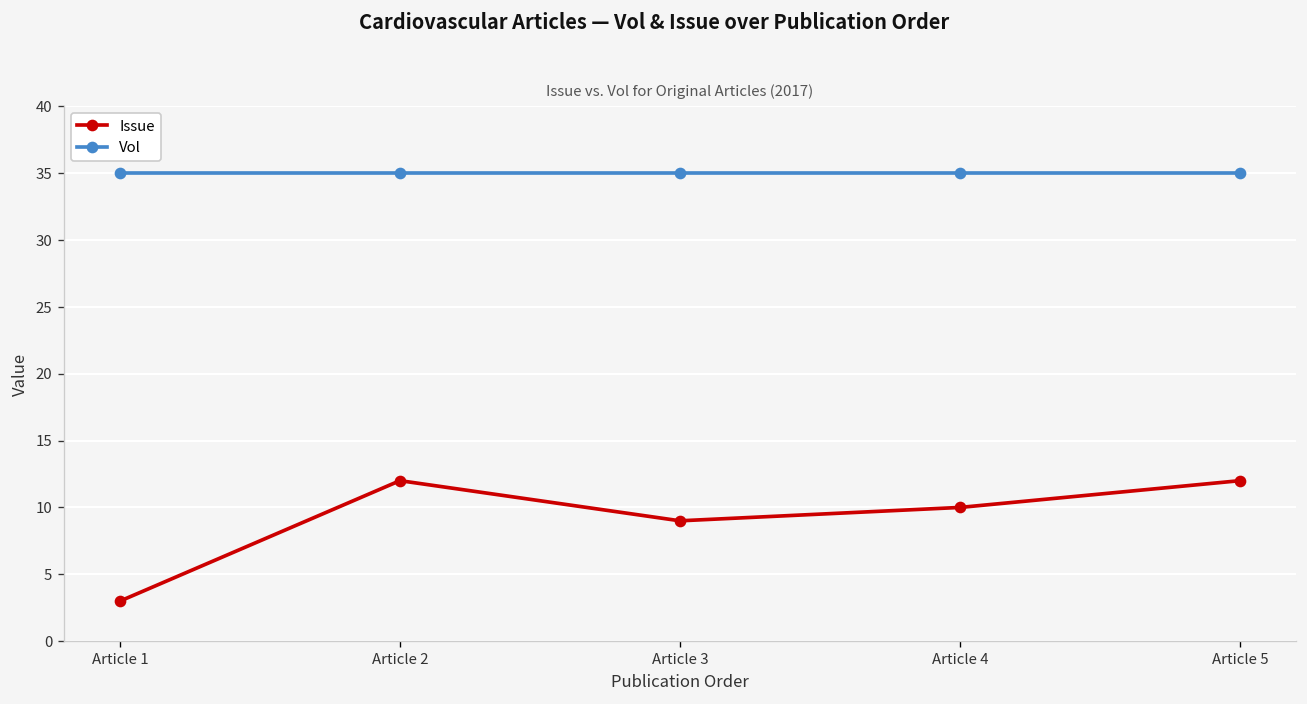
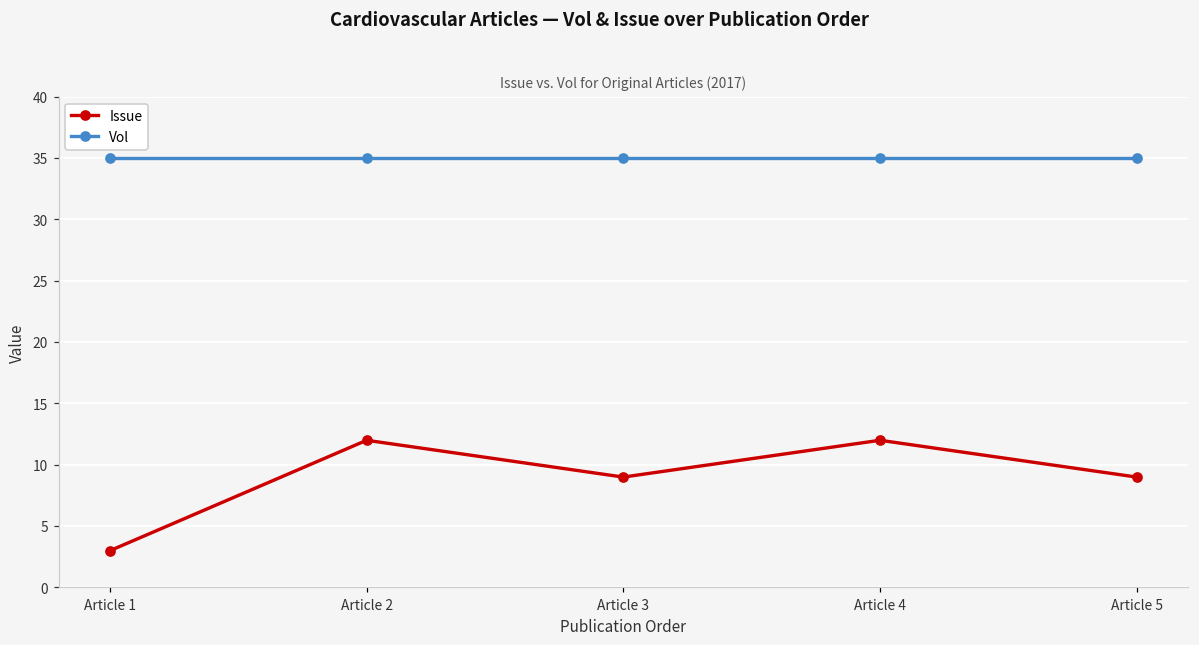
  {
    "Issue": {
      "Article 1": 3,
      "Article 2": 12,
      "Article 3": 9,
-     "Article 4": 10,
-     "Article 5": 12
+     "Article 4": 12,
+     "Article 5": 9
    },
    "Vol": {
      "Article 1": 35,
      "Article 2": 35,
      "Article 3": 35,
      "Article 4": 35,
      "Article 5": 35
    }
  }
